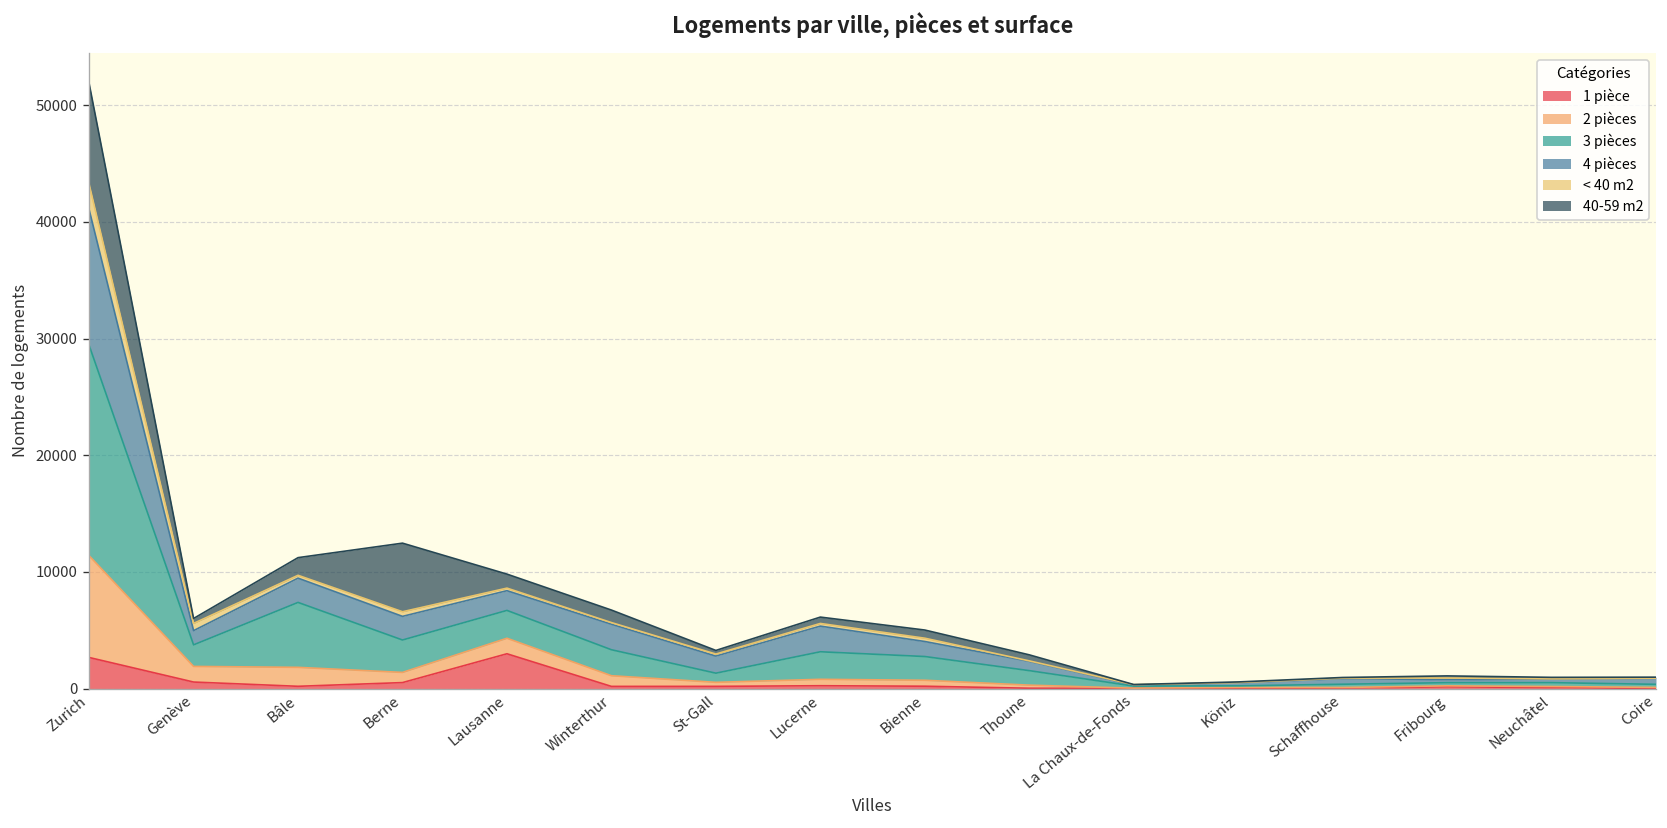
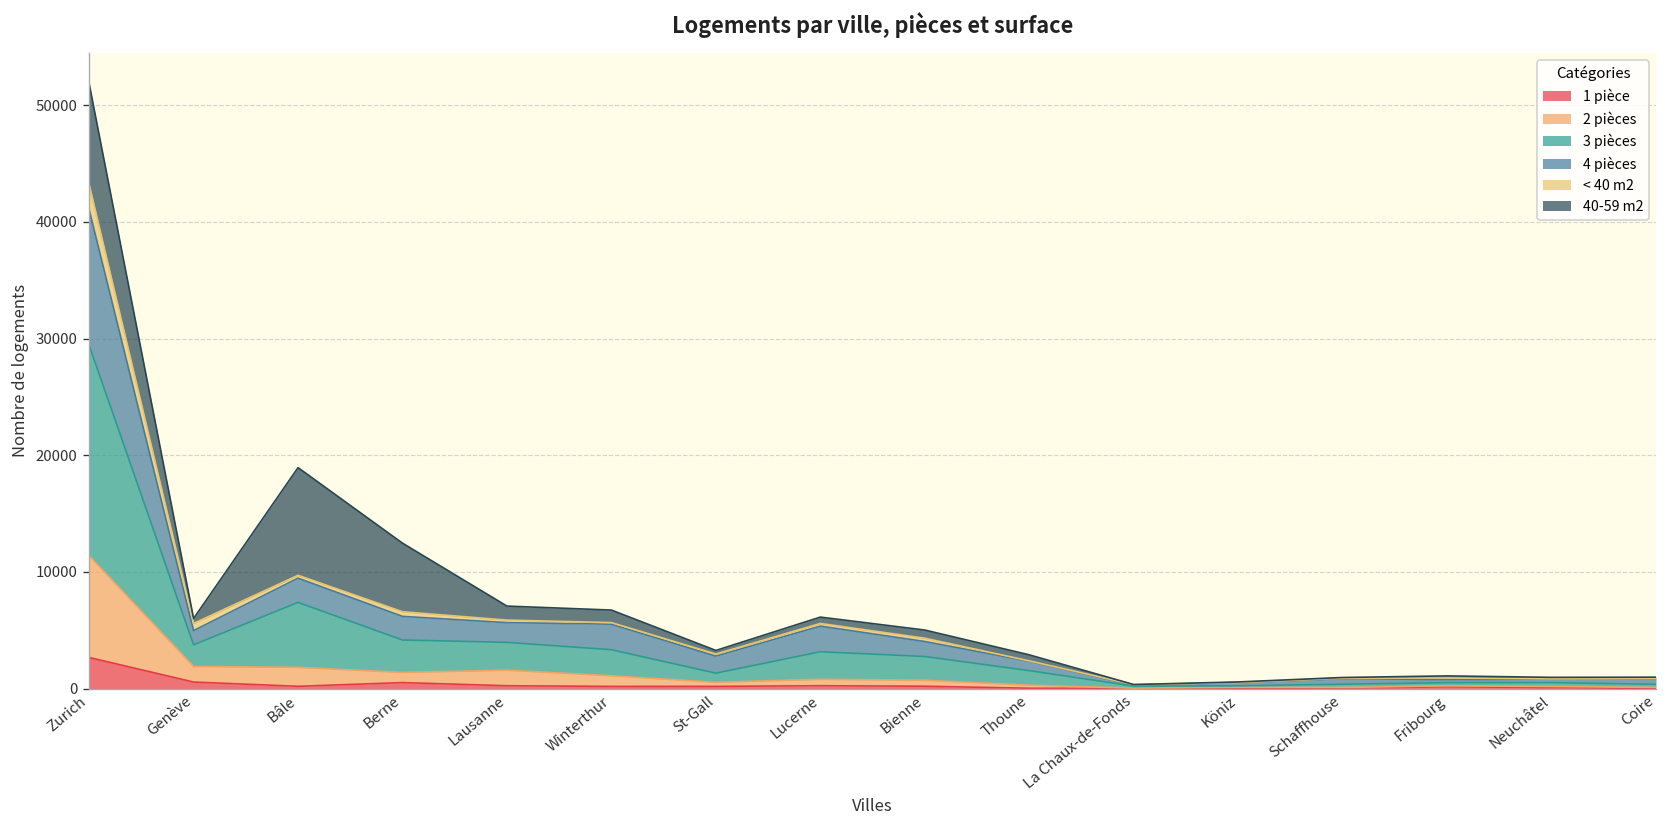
  {
    "1 pièce": {
      "Zurich": 3000,
      "Genève": 1000,
      "Bâle": 0,
      "Berne": 1000,
-     "Lausanne": 3000,
+     "Lausanne": 0,
      "Winterthur": 0,
      "St-Gall": 0,
      "Lucerne": 0,
      "Bienne": 0
    },
    "40-59 m2": {
      "Zurich": 9000,
      "Genève": 0,
-     "Bâle": 2000,
+     "Bâle": 9000,
      "Berne": 6000,
      "Lausanne": 1000,
      "Winterthur": 1000,
      "St-Gall": 0,
      "Lucerne": 1000,
      "Bienne": 1000,
      "Thoune": 1000
    }
  }
